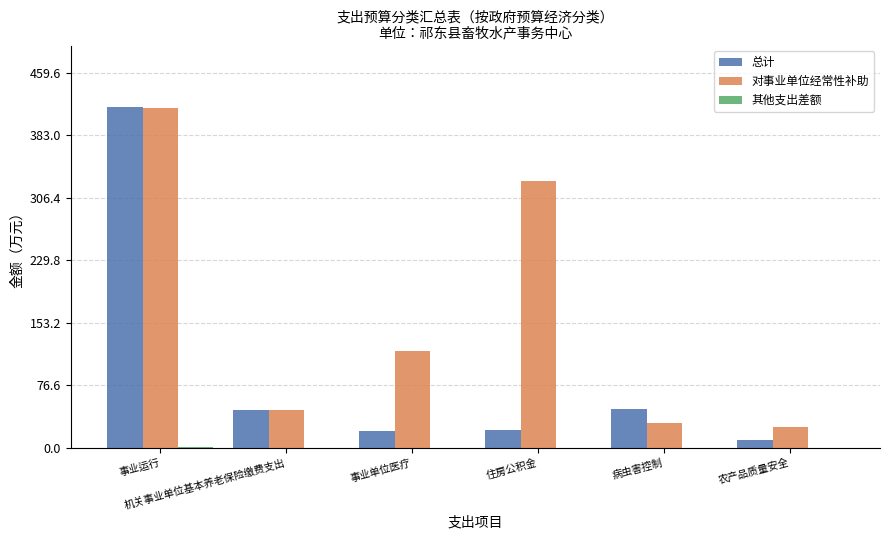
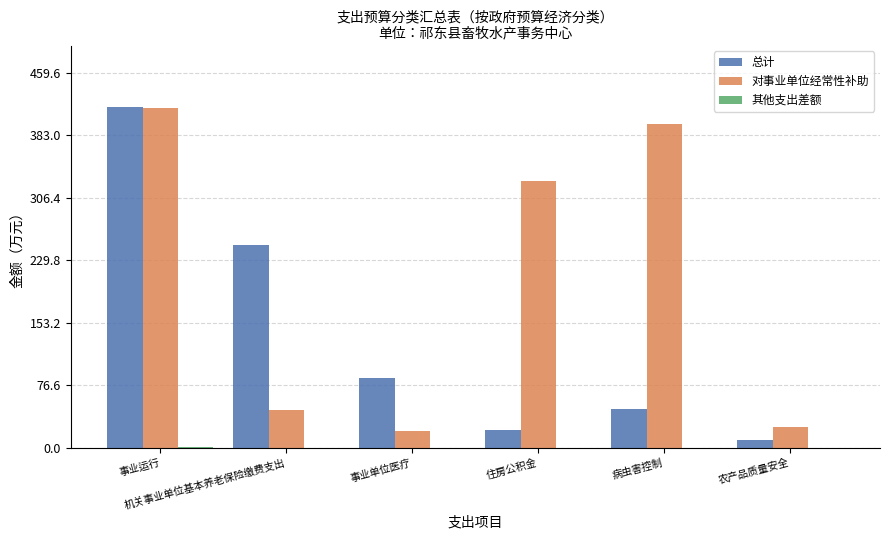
  {
    "总计": {
      "事业运行": 420,
-     "机关事业单位基本养老保险缴费支出": 50,
-     "事业单位医疗": 20,
+     "机关事业单位基本养老保险缴费支出": 250,
+     "事业单位医疗": 90,
      "住房公积金": 20,
      "病虫害控制": 50,
      "农产品质量安全": 10
    },
    "对事业单位经常性补助": {
      "事业运行": 420,
      "机关事业单位基本养老保险缴费支出": 50,
-     "事业单位医疗": 120,
+     "事业单位医疗": 20,
      "住房公积金": 330,
-     "病虫害控制": 30,
+     "病虫害控制": 400,
      "农产品质量安全": 30
    },
    "其他支出差额": {
      "机关事业单位基本养老保险缴费支出": 0,
      "事业单位医疗": 0,
      "住房公积金": 0,
      "病虫害控制": 0,
      "农产品质量安全": 0
    }
  }
